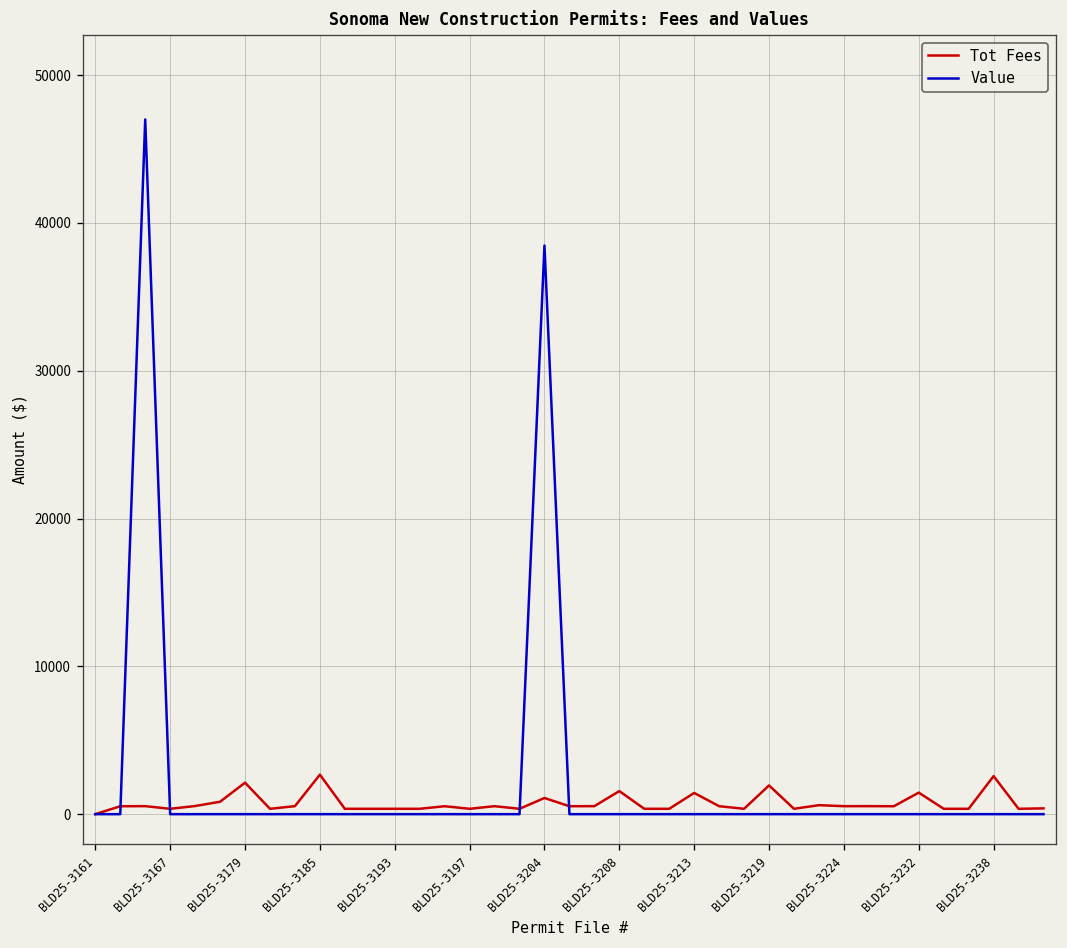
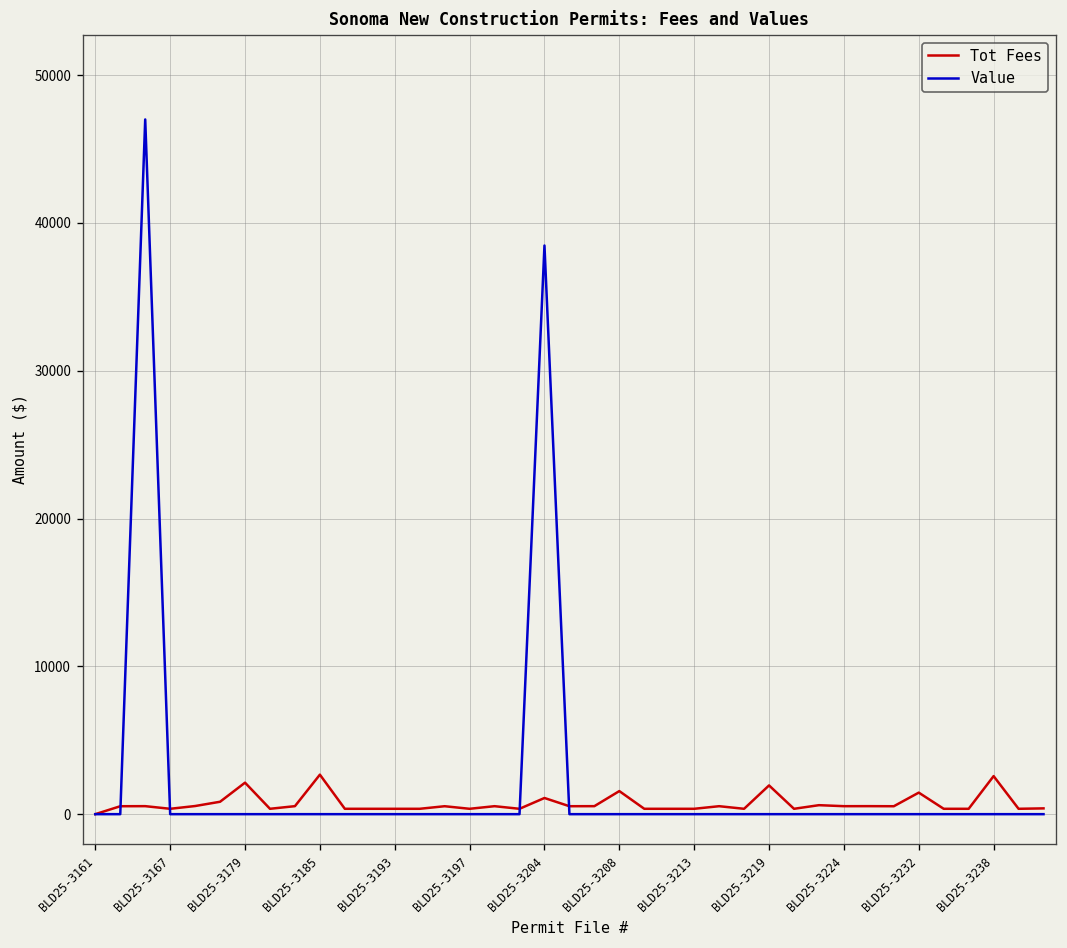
  {
    "Tot Fees": {
      "BLD25-3167": 400,
      "BLD25-3179": 2100,
      "BLD25-3185": 2700,
      "BLD25-3193": 400,
      "BLD25-3197": 400,
      "BLD25-3204": 1100,
      "BLD25-3208": 1600,
-     "BLD25-3213": 1400,
+     "BLD25-3213": 400,
      "BLD25-3219": 1900,
      "BLD25-3224": 500,
      "BLD25-3232": 1500,
      "BLD25-3238": 2600
    },
    "Value": {
      "BLD25-3167": 0,
      "BLD25-3179": 0,
      "BLD25-3185": 0,
      "BLD25-3193": 0,
      "BLD25-3197": 0,
      "BLD25-3204": 38500,
      "BLD25-3208": 0,
      "BLD25-3213": 0,
      "BLD25-3219": 0,
      "BLD25-3224": 0,
      "BLD25-3232": 0,
      "BLD25-3238": 0
    }
  }
